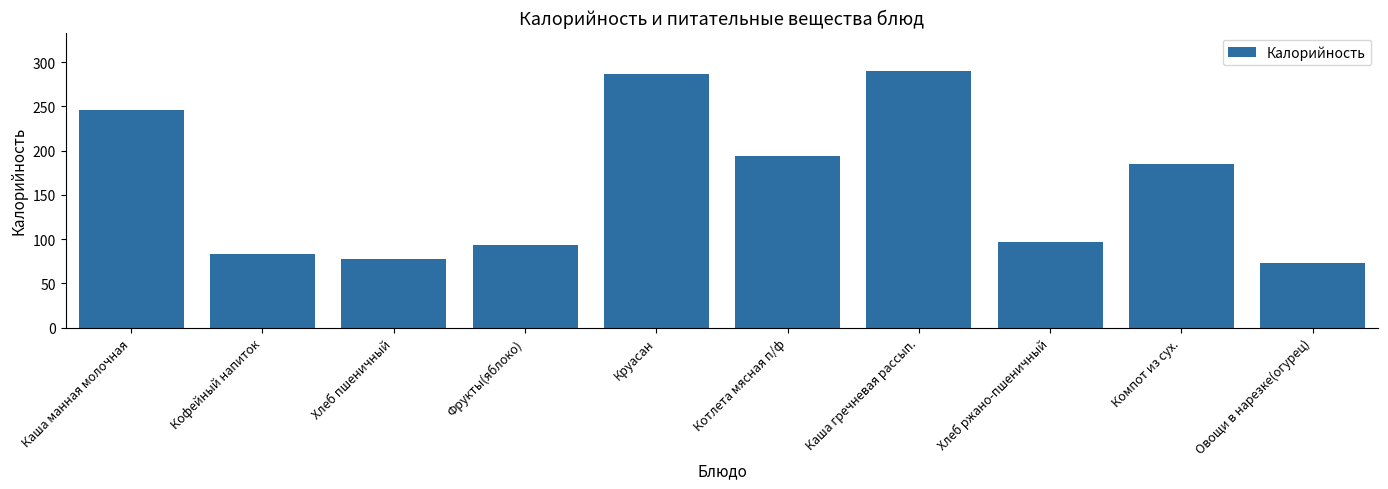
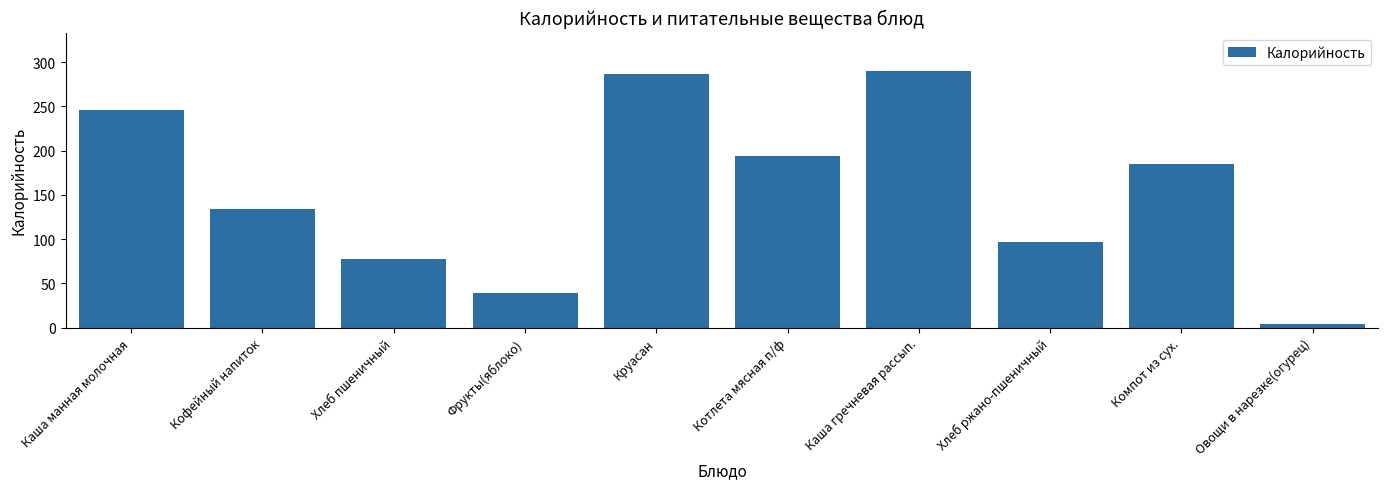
  {
    "Каша манная молочная": 250,
-   "Кофейный напиток": 80,
+   "Кофейный напиток": 130,
    "Хлеб пшеничный": 80,
-   "Фрукты(яблоко)": 90,
+   "Фрукты(яблоко)": 40,
    "Круасан": 290,
    "Котлета мясная п/ф": 190,
    "Каша гречневая рассып.": 290,
    "Хлеб ржано-пшеничный": 100,
    "Компот из сух.": 190,
-   "Овощи в нарезке(огурец)": 70
+   "Овощи в нарезке(огурец)": 0
  }
